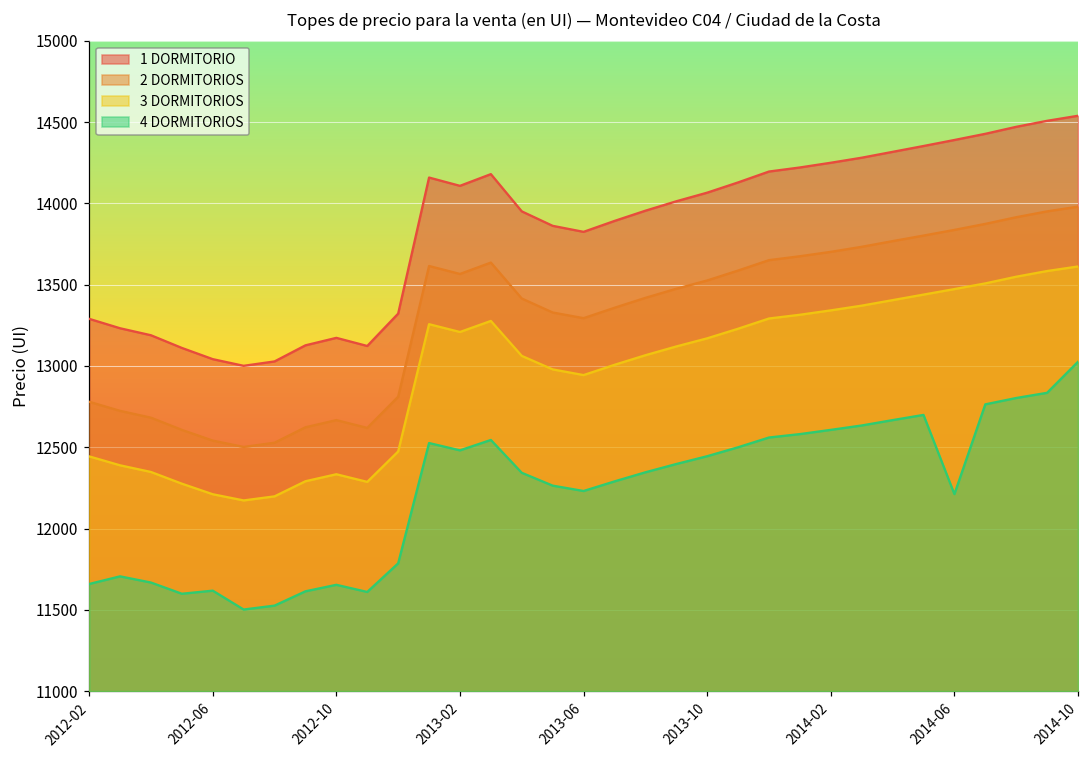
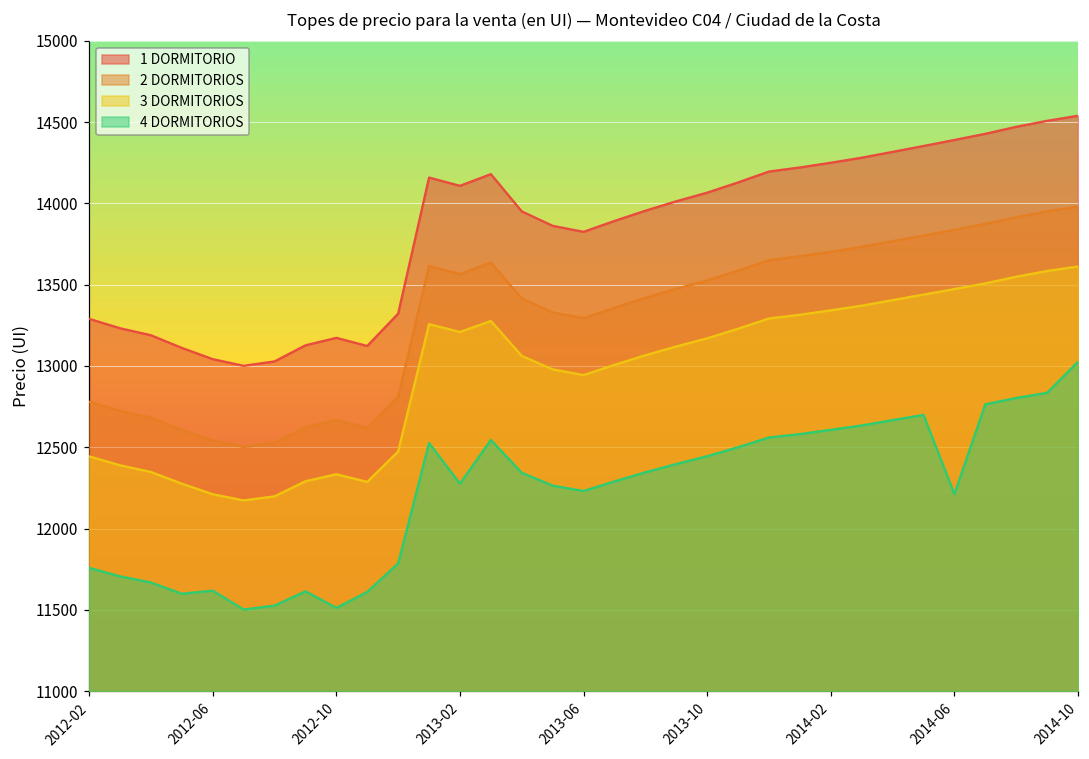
  {
    "4 DORMITORIOS": {
-     "2012-02": 11660,
+     "2012-02": 11760,
      "2012-06": 11620,
-     "2012-10": 11650,
-     "2013-02": 12480,
+     "2012-10": 11510,
+     "2013-02": 12280,
      "2013-06": 12230,
      "2013-10": 12450,
      "2014-02": 12610,
      "2014-06": 12210,
      "2014-10": 13030
    }
  }
